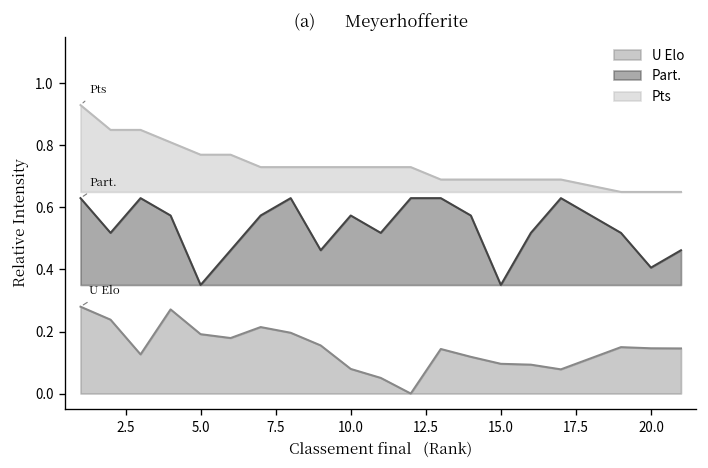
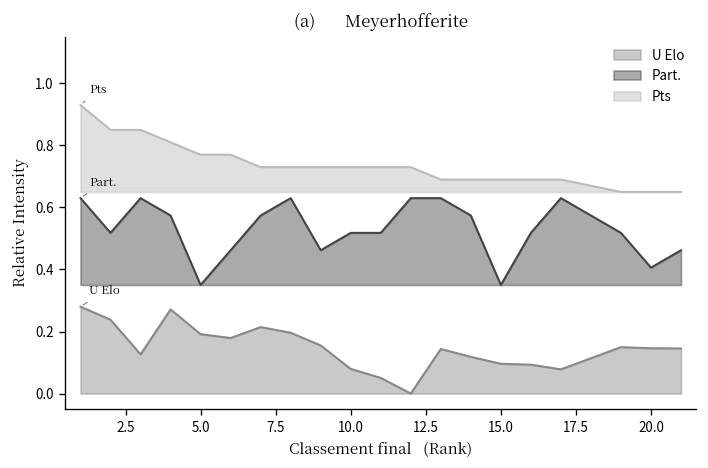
  {
    "Part.": {
      "5.0": 0.35,
-     "10.0": 0.57,
+     "10.0": 0.52,
      "15.0": 0.35,
      "20.0": 0.41
    }
  }
